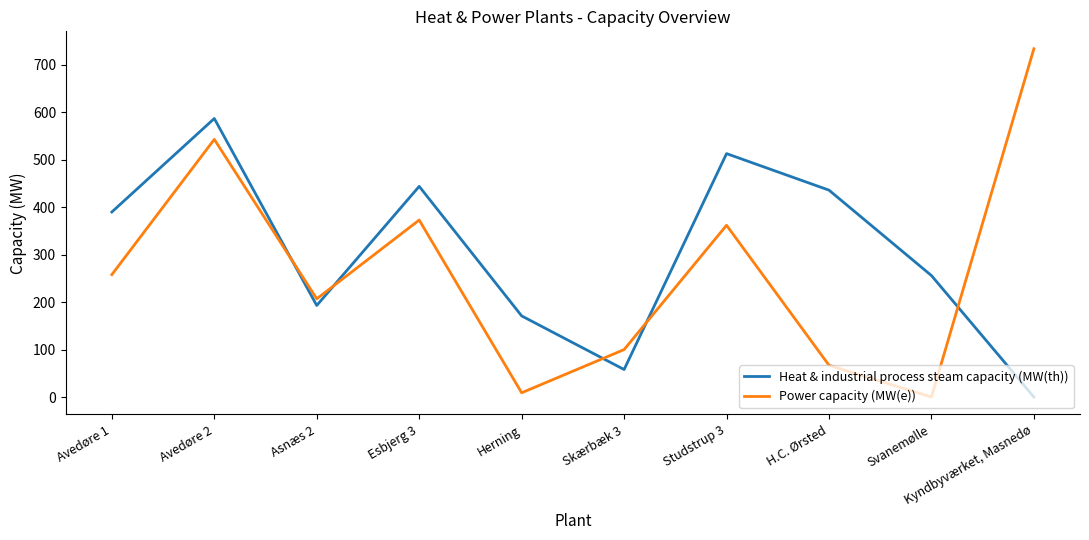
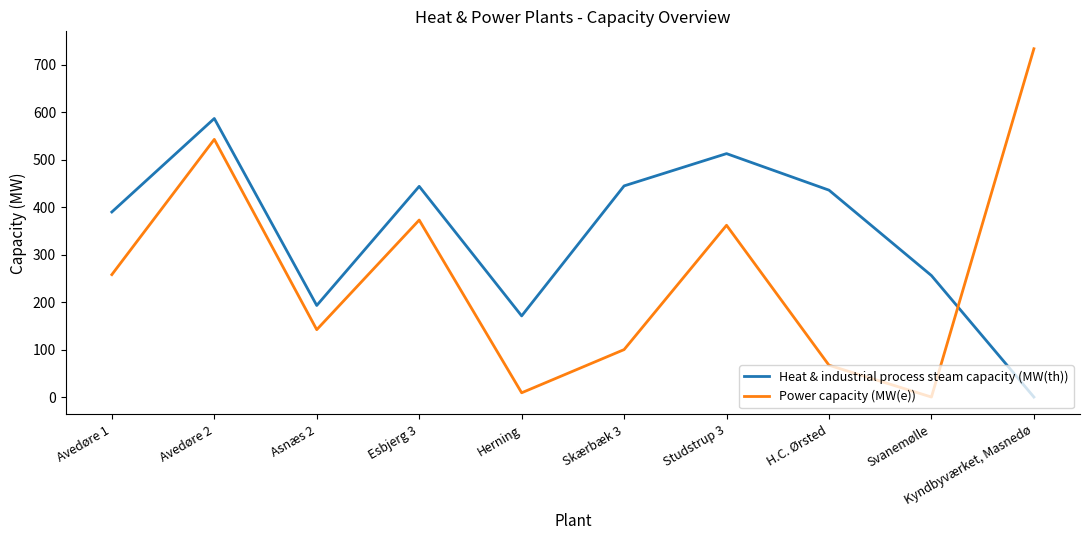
  {
    "Heat & industrial process steam capacity (MW(th))": {
      "Avedøre 1": 390,
      "Avedøre 2": 590,
      "Asnæs 2": 190,
      "Esbjerg 3": 440,
      "Herning": 170,
-     "Skærbæk 3": 60,
+     "Skærbæk 3": 450,
      "Studstrup 3": 510,
      "H.C. Ørsted": 440,
      "Svanemølle": 260
    },
    "Power capacity (MW(e))": {
      "Avedøre 1": 260,
      "Avedøre 2": 540,
-     "Asnæs 2": 210,
+     "Asnæs 2": 140,
      "Esbjerg 3": 370,
      "Herning": 10,
      "Skærbæk 3": 100,
      "Studstrup 3": 360,
      "H.C. Ørsted": 70,
      "Kyndbyværket, Masnedø": 730
    }
  }
